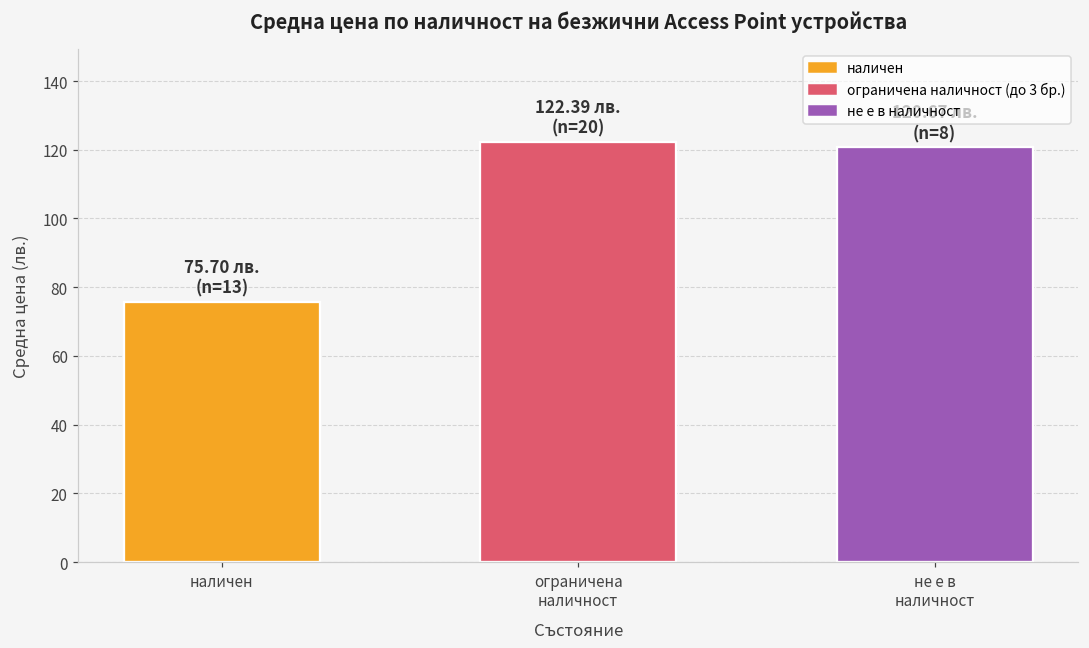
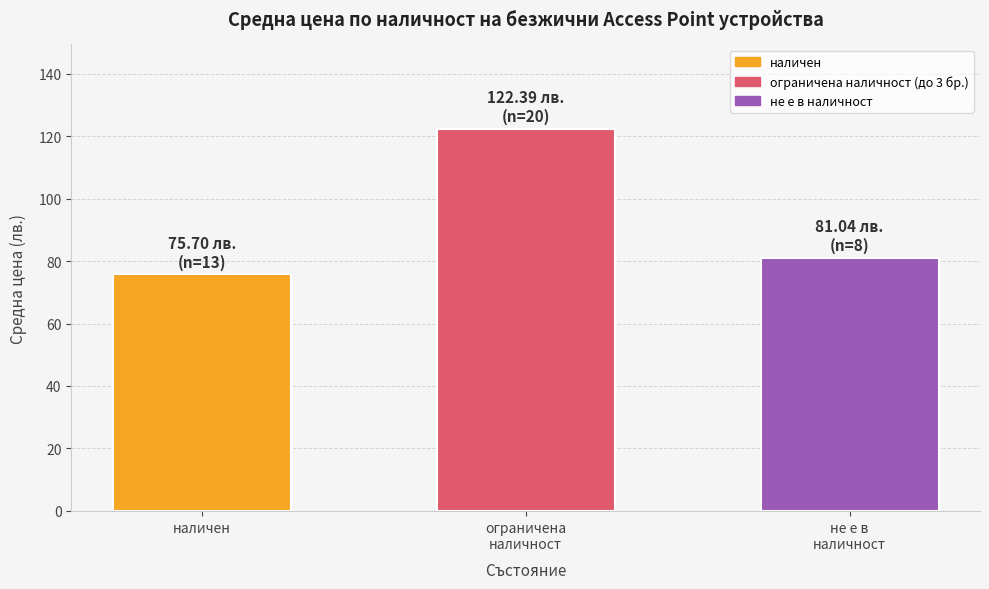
  {
-   "не е в наличност": 121
+   "не е в наличност": 81
  }
